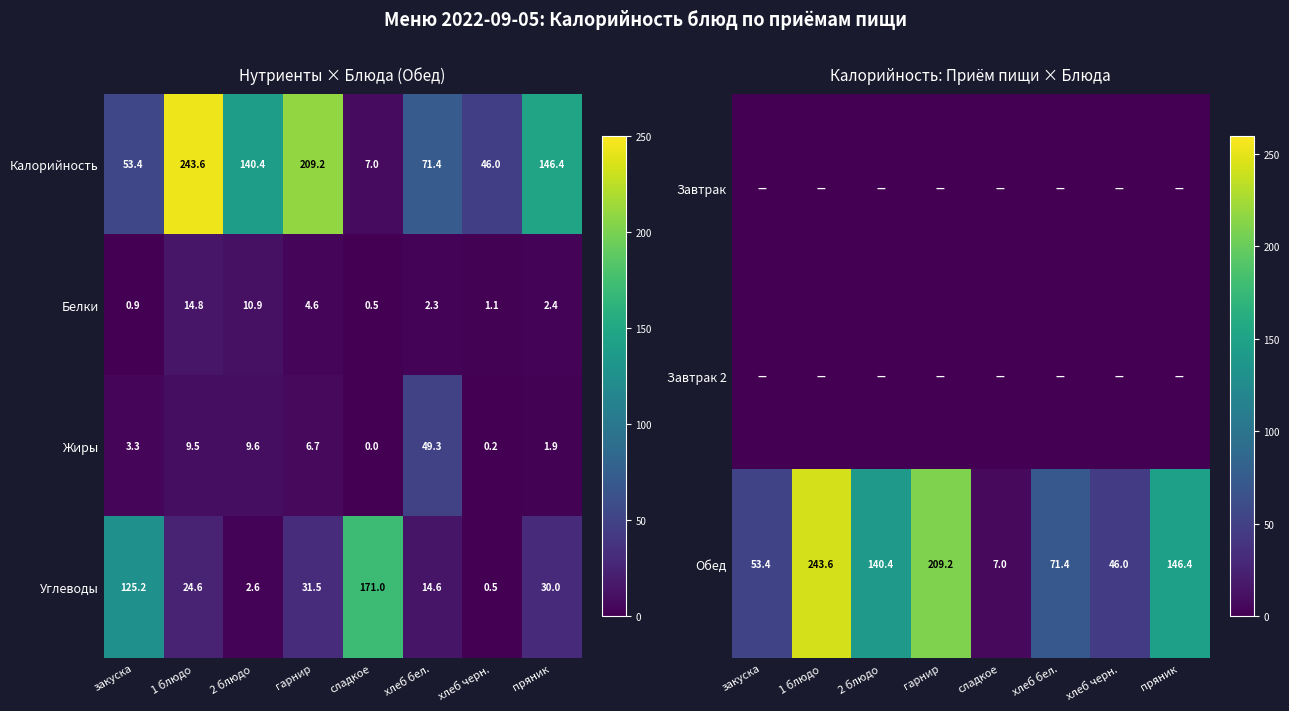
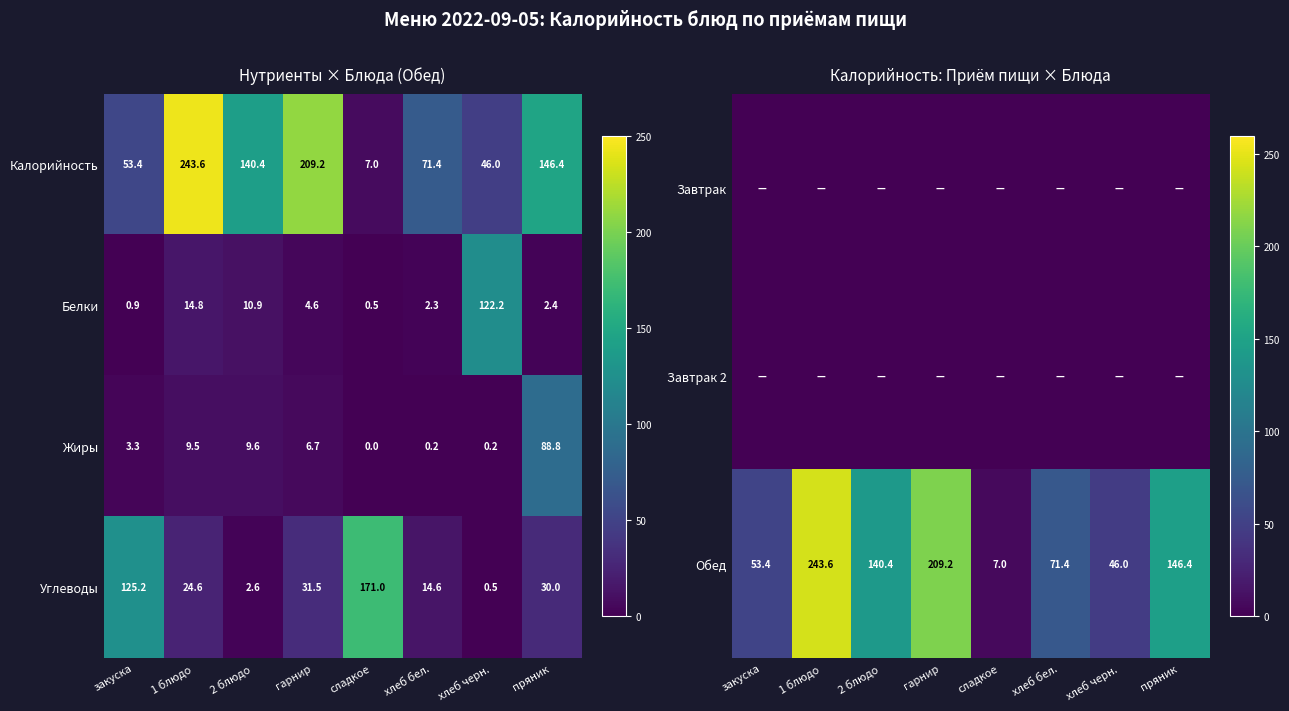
  {
    "Нутриенты × Блюда (Обед)": {
      "Калорийность": {
        "закуска": 53.4,
        "1 блюдо": 243.6,
        "2 блюдо": 140.4,
        "гарнир": 209.2,
        "сладкое": 7.0,
        "хлеб бел.": 71.4,
        "хлеб черн.": 46.0,
        "пряник": 146.4
      },
      "Белки": {
        "закуска": 0.9,
        "1 блюдо": 14.8,
        "2 блюдо": 10.9,
        "гарнир": 4.6,
        "сладкое": 0.5,
        "хлеб бел.": 2.3,
-       "хлеб черн.": 1.1,
+       "хлеб черн.": 122.2,
        "пряник": 2.4
      },
      "Жиры": {
        "закуска": 3.3,
        "1 блюдо": 9.5,
        "2 блюдо": 9.6,
        "гарнир": 6.7,
        "сладкое": 0.0,
-       "хлеб бел.": 49.3,
+       "хлеб бел.": 0.2,
        "хлеб черн.": 0.2,
-       "пряник": 1.9
+       "пряник": 88.8
      },
      "Углеводы": {
        "закуска": 125.2,
        "1 блюдо": 24.6,
        "2 блюдо": 2.6,
        "гарнир": 31.5,
        "сладкое": 171.0,
        "хлеб бел.": 14.6,
        "хлеб черн.": 0.5,
        "пряник": 30.0
      }
    },
    "Калорийность: Приём пищи × Блюда": {
      "Обед": {
        "закуска": 53.4,
        "1 блюдо": 243.6,
        "2 блюдо": 140.4,
        "гарнир": 209.2,
        "сладкое": 7.0,
        "хлеб бел.": 71.4,
        "хлеб черн.": 46.0,
        "пряник": 146.4
      }
    }
  }
